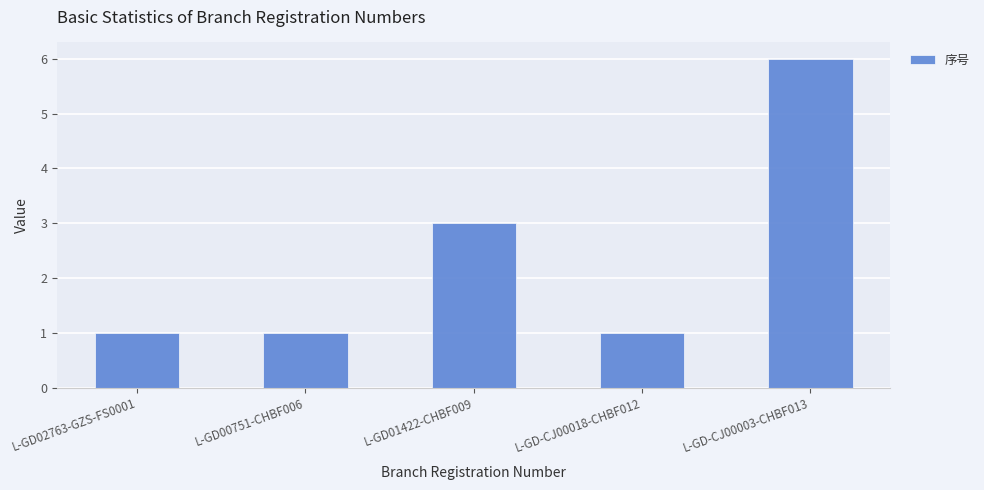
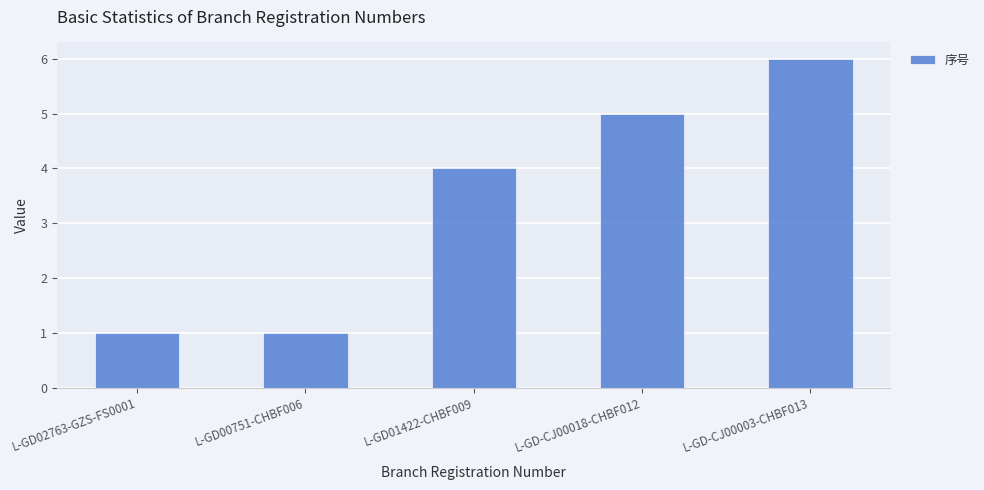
  {
    "L-GD02763-GZS-FS0001": 1,
    "L-GD00751-CHBF006": 1,
-   "L-GD01422-CHBF009": 3,
-   "L-GD-CJ00018-CHBF012": 1,
+   "L-GD01422-CHBF009": 4,
+   "L-GD-CJ00018-CHBF012": 5,
    "L-GD-CJ00003-CHBF013": 6
  }
